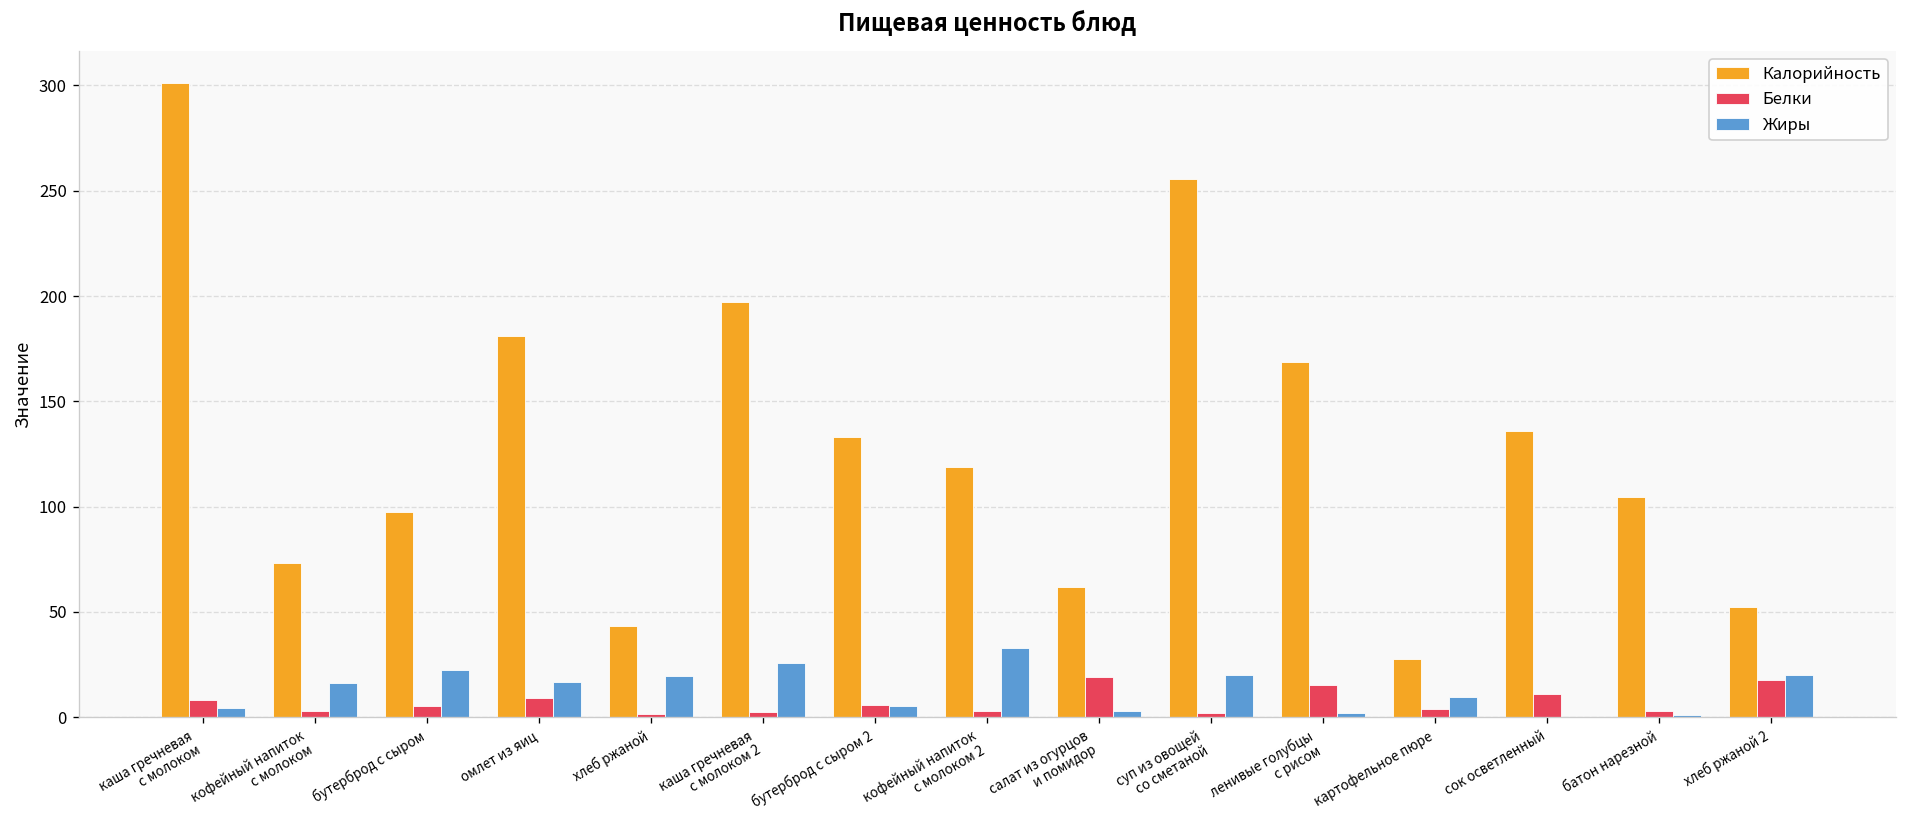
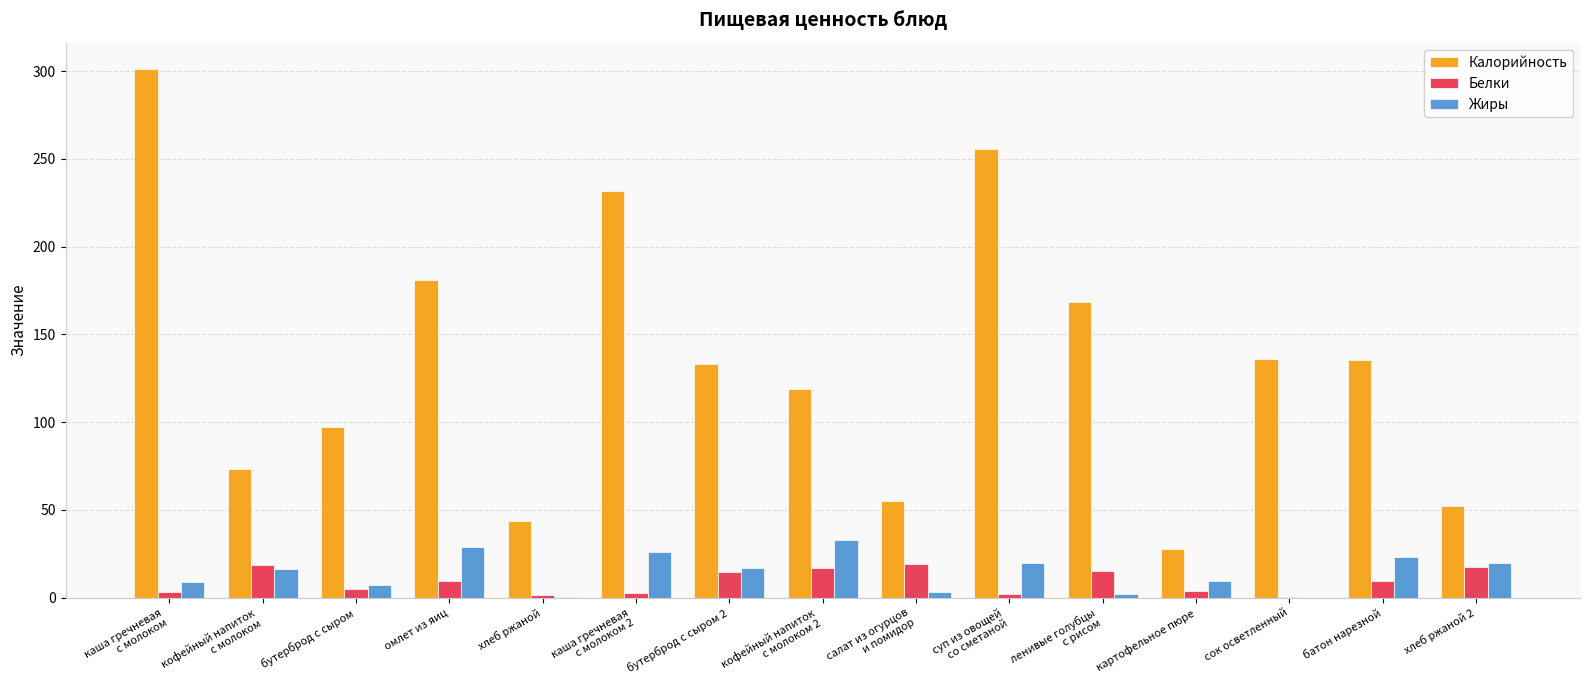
  {
    "Калорийность": {
      "каша гречневая с молоком": 301,
      "кофейный напиток с молоком": 73,
      "бутерброд с сыром": 98,
      "омлет из яиц": 181,
      "хлеб ржаной": 44,
-     "каша гречневая с молоком 2": 197,
+     "каша гречневая с молоком 2": 232,
      "бутерброд с сыром 2": 133,
      "кофейный напиток с молоком 2": 119,
-     "салат из огурцов и помидор": 62,
+     "салат из огурцов и помидор": 55,
      "суп из овощей со сметаной": 255,
      "ленивые голубцы с рисом": 169,
      "картофельное пюре": 28,
      "сок осветленный": 136,
-     "батон нарезной": 105,
+     "батон нарезной": 135,
      "хлеб ржаной 2": 52
    },
    "Белки": {
-     "каша гречневая с молоком": 8,
-     "кофейный напиток с молоком": 3,
+     "каша гречневая с молоком": 3,
+     "кофейный напиток с молоком": 19,
      "бутерброд с сыром": 5,
      "омлет из яиц": 9,
      "хлеб ржаной": 2,
      "каша гречневая с молоком 2": 3,
-     "бутерброд с сыром 2": 6,
-     "кофейный напиток с молоком 2": 3,
+     "бутерброд с сыром 2": 15,
+     "кофейный напиток с молоком 2": 17,
      "салат из огурцов и помидор": 19,
      "суп из овощей со сметаной": 2,
      "ленивые голубцы с рисом": 15,
      "картофельное пюре": 4,
-     "сок осветленный": 11,
-     "батон нарезной": 3,
+     "сок осветленный": 1,
+     "батон нарезной": 10,
      "хлеб ржаной 2": 18
    },
    "Жиры": {
-     "каша гречневая с молоком": 4,
+     "каша гречневая с молоком": 9,
      "кофейный напиток с молоком": 16,
-     "бутерброд с сыром": 22,
-     "омлет из яиц": 17,
-     "хлеб ржаной": 20,
+     "бутерброд с сыром": 7,
+     "омлет из яиц": 29,
+     "хлеб ржаной": 0,
      "каша гречневая с молоком 2": 26,
-     "бутерброд с сыром 2": 5,
+     "бутерброд с сыром 2": 17,
      "кофейный напиток с молоком 2": 33,
      "салат из огурцов и помидор": 3,
      "суп из овощей со сметаной": 20,
      "ленивые голубцы с рисом": 2,
      "картофельное пюре": 10,
      "сок осветленный": 0,
-     "батон нарезной": 1,
+     "батон нарезной": 23,
      "хлеб ржаной 2": 20
    }
  }
